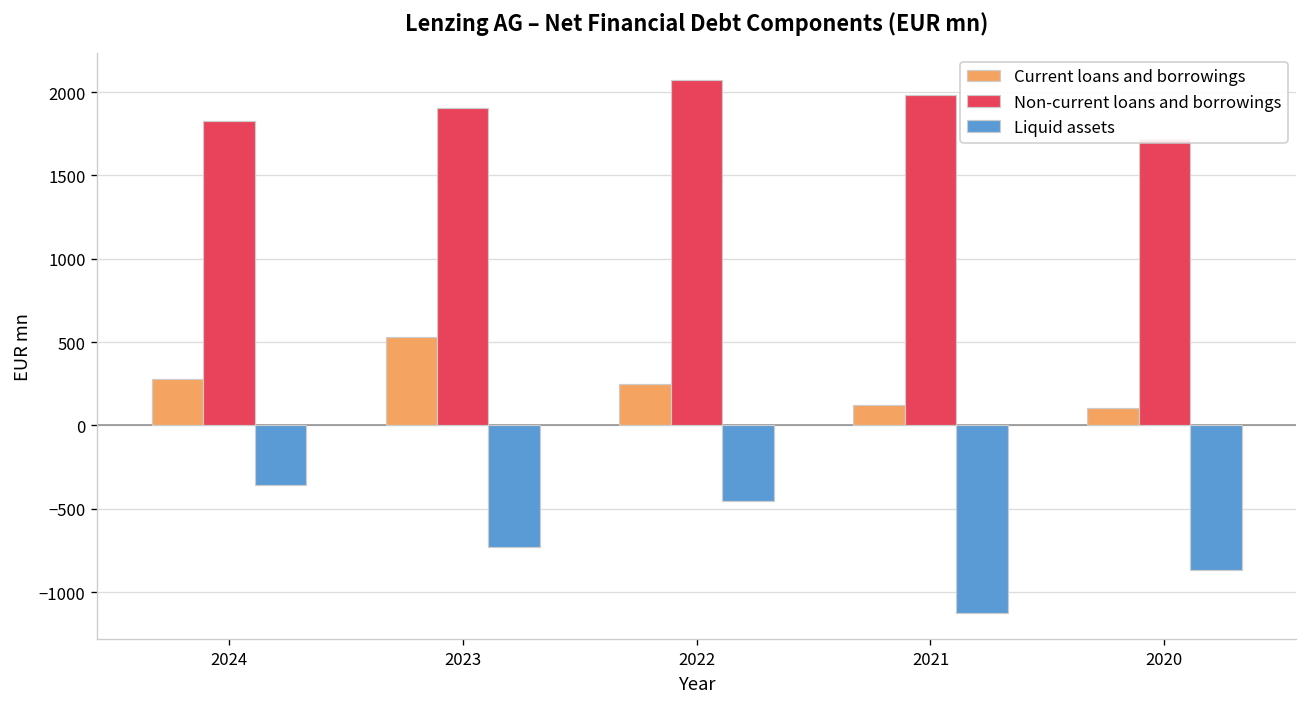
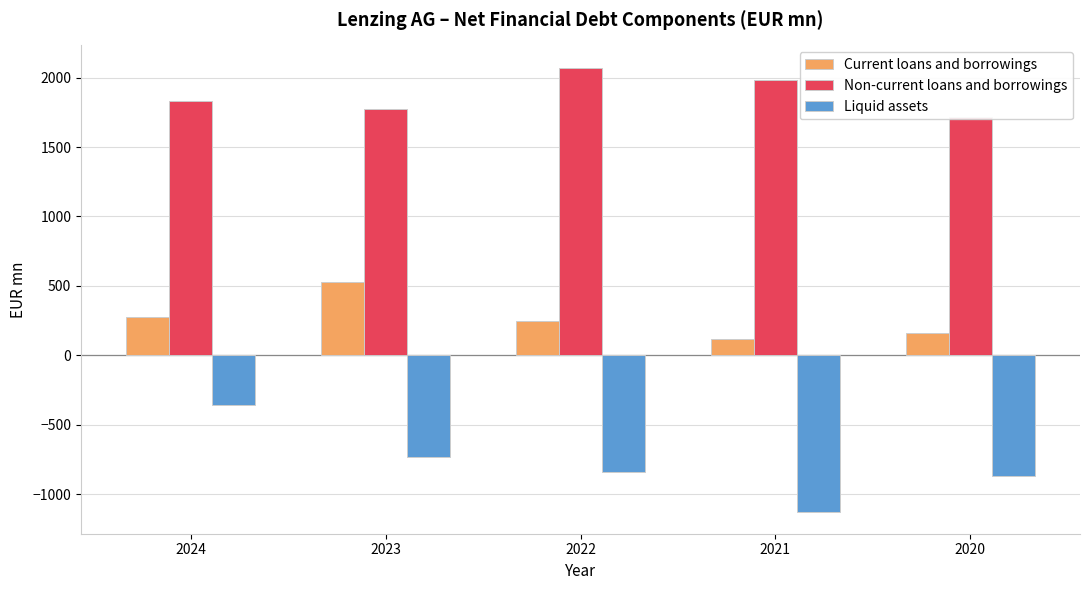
  {
    "Current loans and borrowings": {
      "2024": 280,
      "2023": 530,
      "2022": 250,
      "2021": 120,
-     "2020": 110
+     "2020": 160
    },
    "Non-current loans and borrowings": {
      "2024": 1830,
-     "2023": 1910,
+     "2023": 1770,
      "2022": 2070,
      "2021": 1980
    },
    "Liquid assets": {
      "2024": -360,
      "2023": -730,
-     "2022": -450,
+     "2022": -840,
      "2021": -1120,
      "2020": -870
    }
  }
